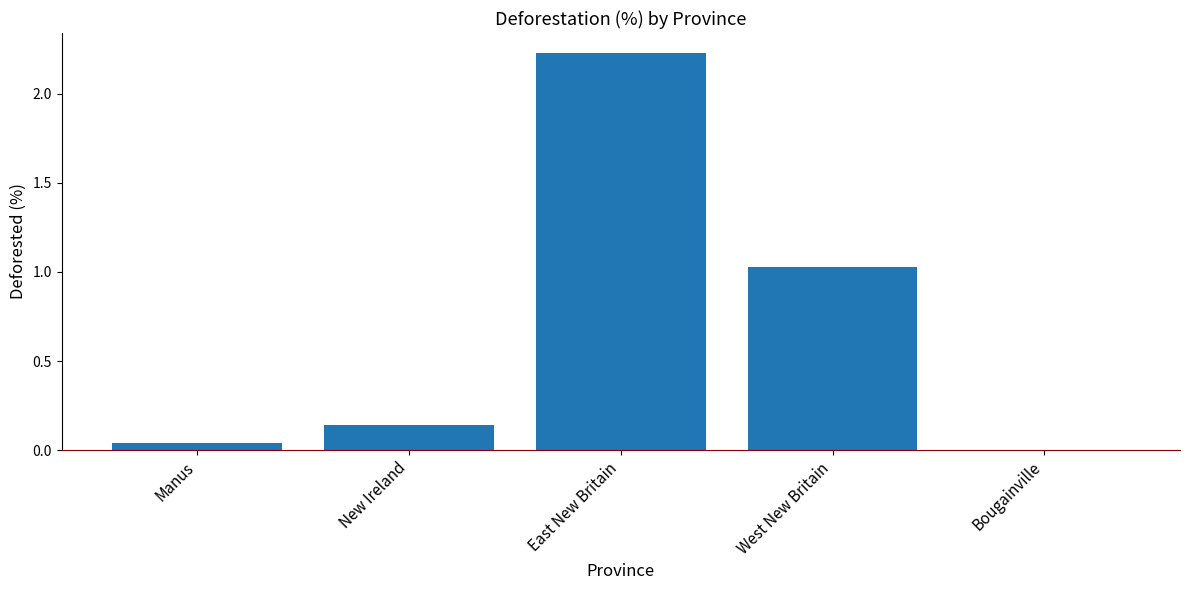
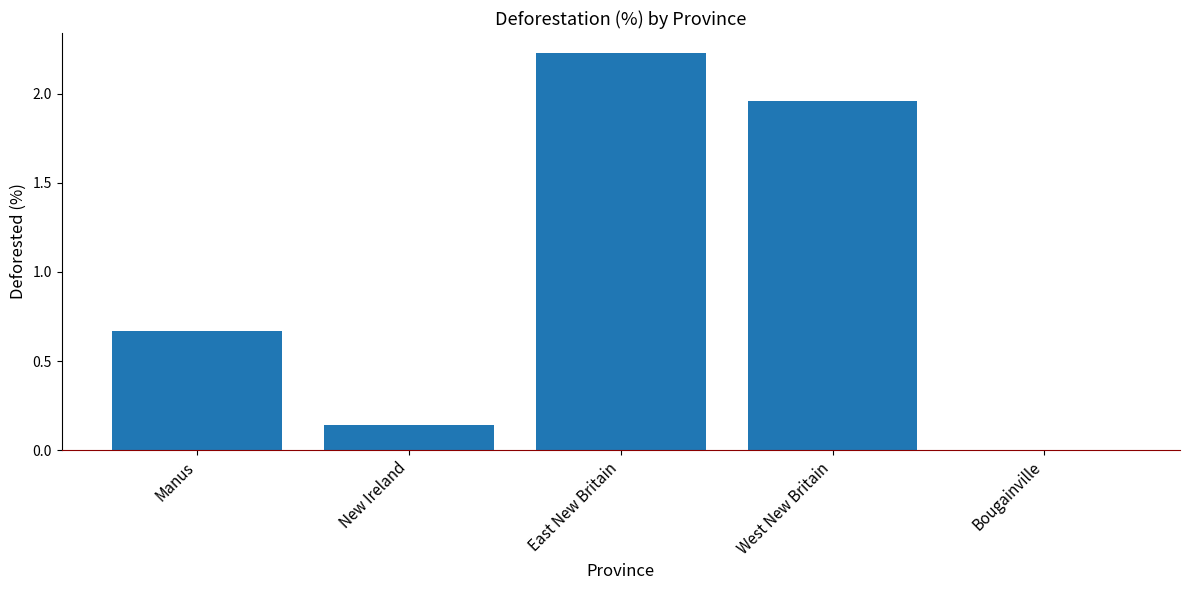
  {
-   "Manus": 0.04,
+   "Manus": 0.67,
    "New Ireland": 0.14,
    "East New Britain": 2.23,
-   "West New Britain": 1.03,
+   "West New Britain": 1.96,
    "Bougainville": 0.00
  }
